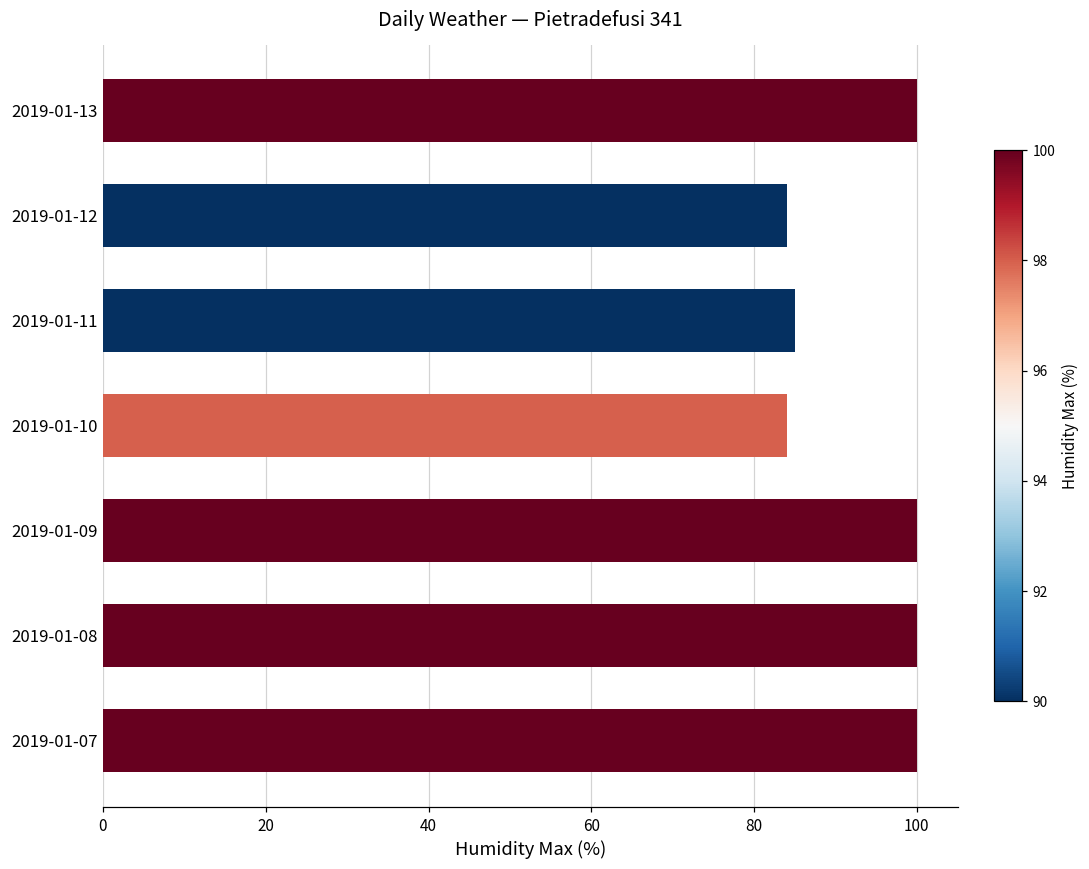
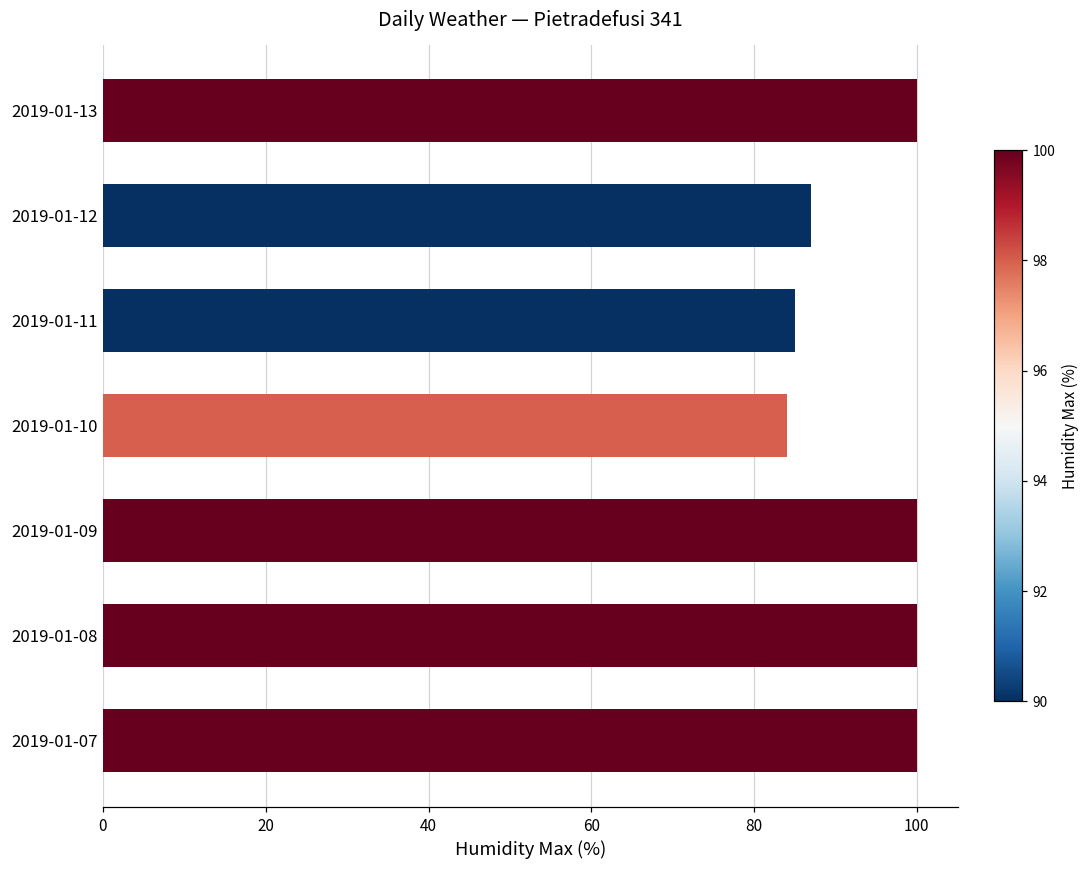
  {
    "2019-01-13": 100,
-   "2019-01-12": 84,
+   "2019-01-12": 87,
    "2019-01-11": 85,
    "2019-01-10": 84,
    "2019-01-09": 100,
    "2019-01-08": 100,
    "2019-01-07": 100
  }
